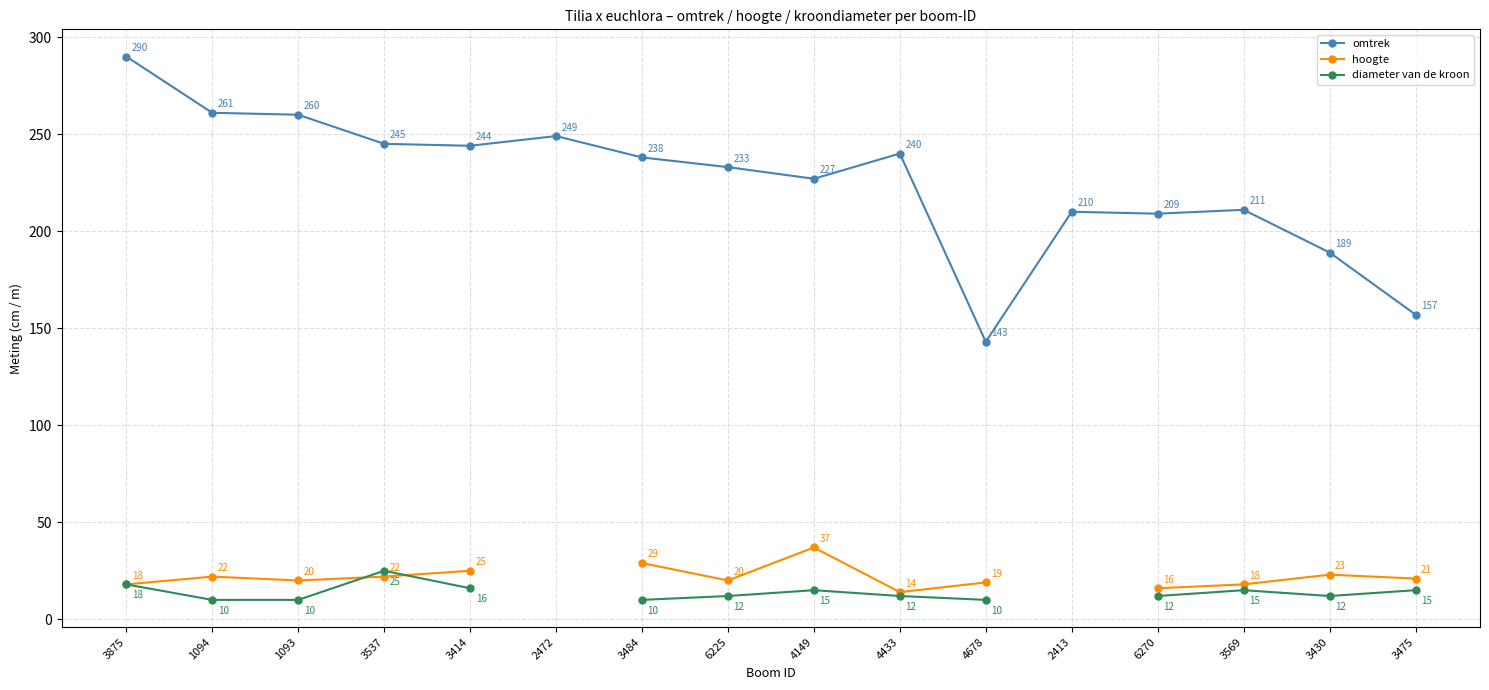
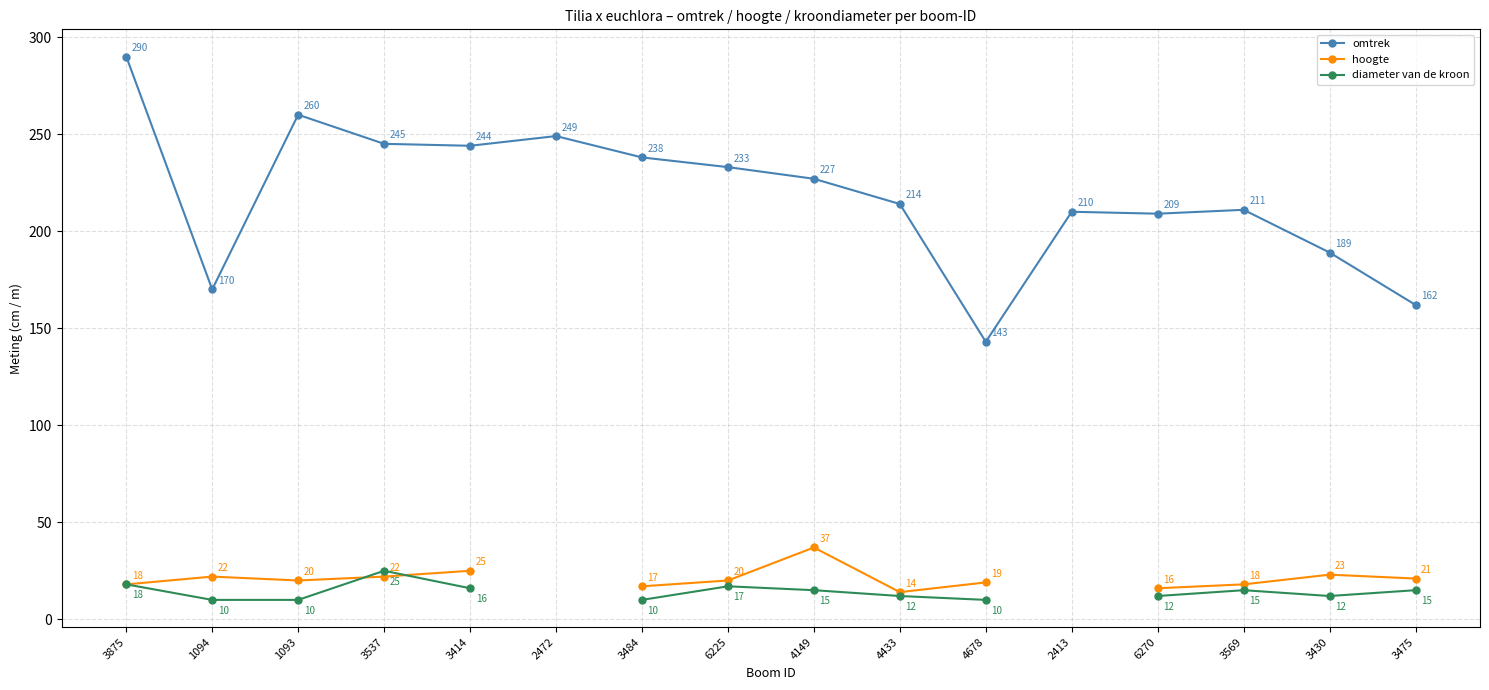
  {
    "omtrek": {
      "3875": 290,
-     "1094": 261,
+     "1094": 170,
      "1093": 260,
      "3537": 245,
      "3414": 244,
      "2472": 249,
      "3484": 238,
      "6225": 233,
      "4149": 227,
-     "4433": 240,
+     "4433": 214,
      "4678": 143,
      "2413": 210,
      "6270": 209,
      "3569": 211,
      "3430": 189,
-     "3475": 157
+     "3475": 162
    },
    "hoogte": {
      "1094": 22,
      "1093": 20,
      "3537": 22,
      "3414": 25,
-     "3484": 29,
+     "3484": 17,
      "6225": 20,
      "4149": 37,
      "4433": 14,
      "4678": 19,
      "6270": 16,
      "3569": 18,
      "3430": 23,
      "3475": 21
    },
    "diameter van de kroon": {
      "1094": 10,
      "1093": 10,
      "3537": 25,
      "3414": 16,
      "3484": 10,
-     "6225": 12,
+     "6225": 17,
      "4149": 15,
      "4433": 12,
      "4678": 10,
      "6270": 12,
      "3569": 15,
      "3430": 12,
      "3475": 15
    }
  }
